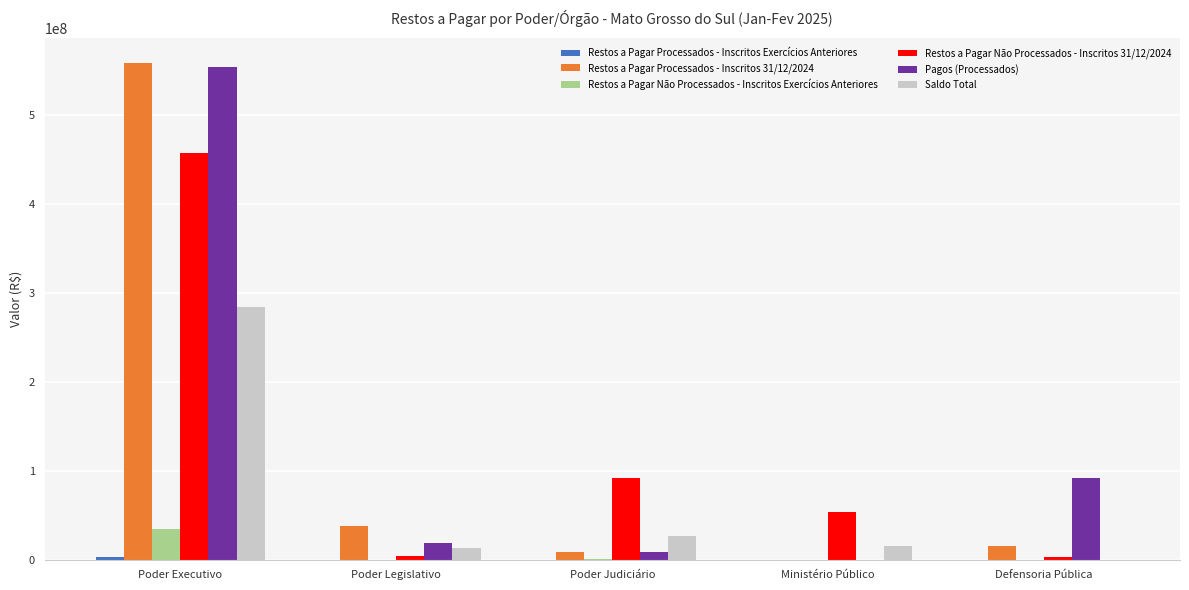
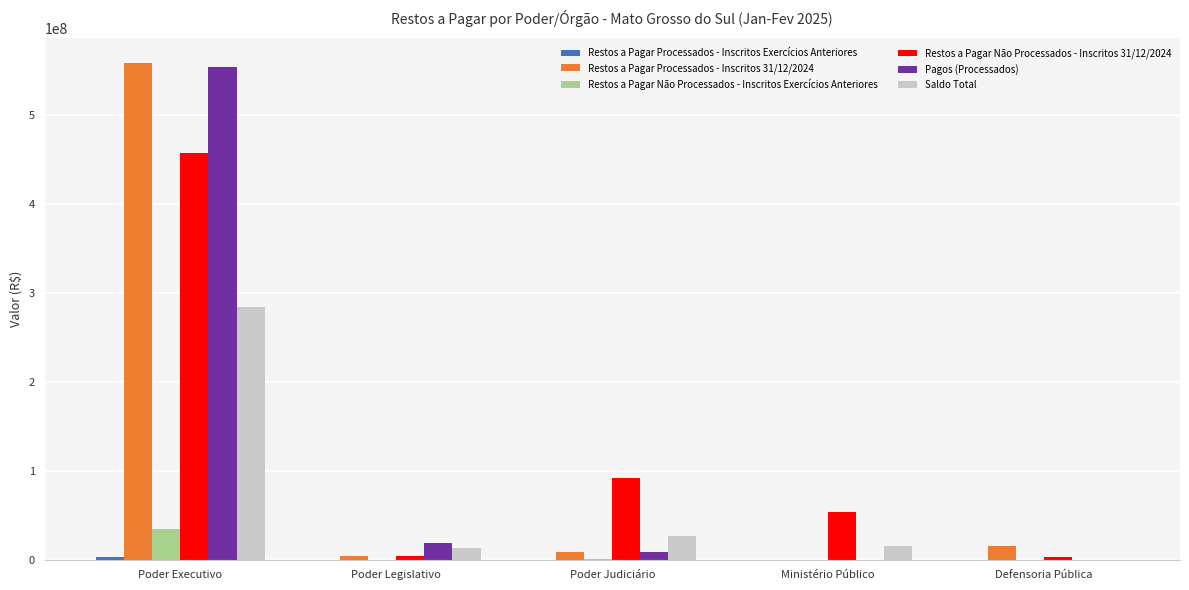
  {
    "Restos a Pagar Processados - Inscritos Exercícios Anteriores": {
      "Poder Executivo": 0,
      "Poder Legislativo": 0,
      "Ministério Público": 0,
      "Defensoria Pública": 0
    },
    "Restos a Pagar Processados - Inscritos 31/12/2024": {
      "Poder Executivo": 560000000,
-     "Poder Legislativo": 40000000,
+     "Poder Legislativo": 10000000,
      "Poder Judiciário": 10000000,
      "Defensoria Pública": 20000000
    },
    "Restos a Pagar Não Processados - Inscritos Exercícios Anteriores": {
      "Poder Executivo": 30000000,
      "Poder Legislativo": 0,
      "Ministério Público": 0,
      "Defensoria Pública": 0
    },
    "Restos a Pagar Não Processados - Inscritos 31/12/2024": {
      "Poder Executivo": 460000000,
      "Poder Legislativo": 0,
      "Poder Judiciário": 90000000,
      "Ministério Público": 50000000,
      "Defensoria Pública": 0
    },
    "Pagos (Processados)": {
      "Poder Executivo": 550000000,
      "Poder Legislativo": 20000000,
      "Poder Judiciário": 10000000,
-     "Defensoria Pública": 90000000
+     "Defensoria Pública": 0
    },
    "Saldo Total": {
      "Poder Executivo": 280000000,
      "Poder Legislativo": 10000000,
      "Poder Judiciário": 30000000,
      "Ministério Público": 20000000
    }
  }
